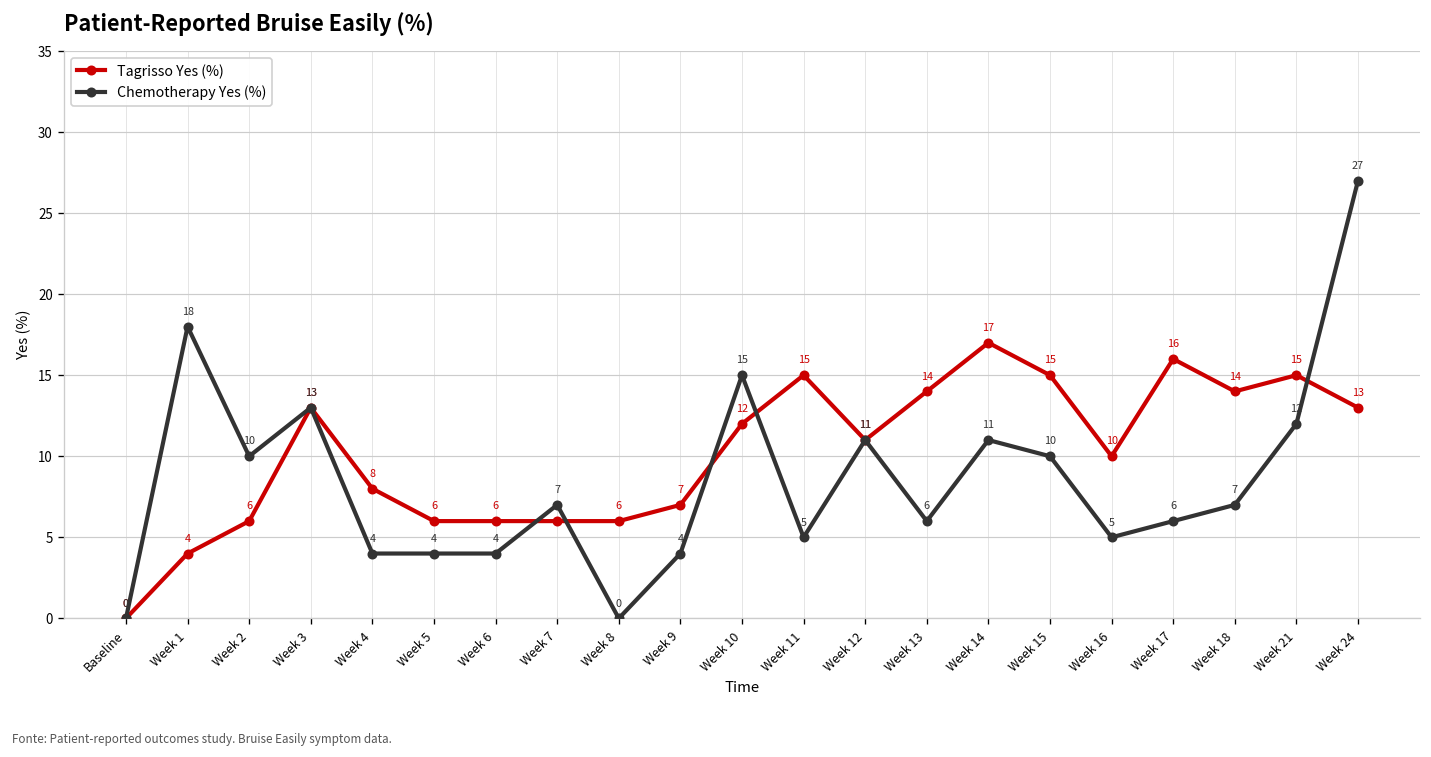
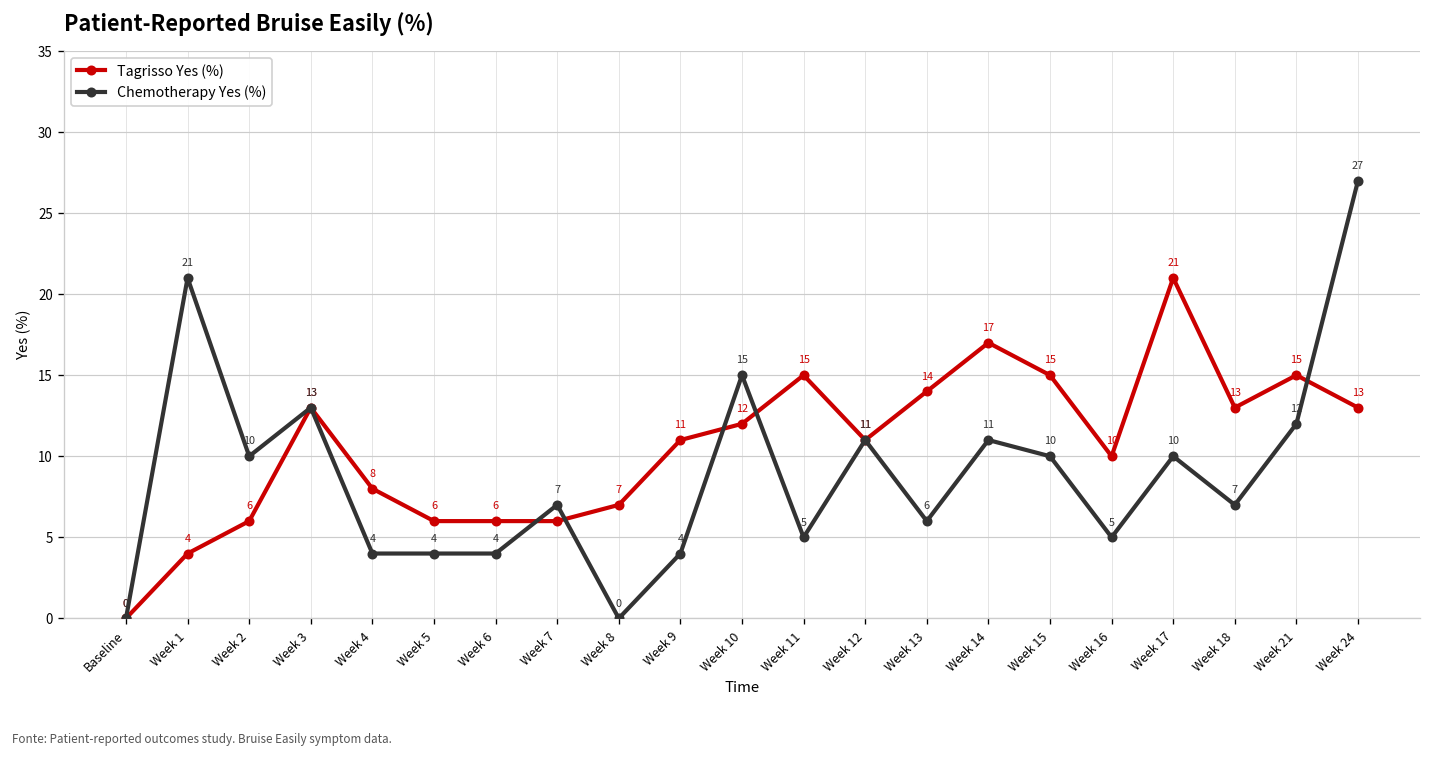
  {
    "Tagrisso Yes (%)": {
      "Week 1": 4,
      "Week 2": 6,
      "Week 4": 8,
      "Week 5": 6,
      "Week 6": 6,
-     "Week 8": 6,
-     "Week 9": 7,
+     "Week 8": 7,
+     "Week 9": 11,
      "Week 10": 12,
      "Week 11": 15,
      "Week 13": 14,
      "Week 14": 17,
      "Week 15": 15,
      "Week 16": 10,
-     "Week 17": 16,
-     "Week 18": 14,
+     "Week 17": 21,
+     "Week 18": 13,
      "Week 21": 15,
      "Week 24": 13
    },
    "Chemotherapy Yes (%)": {
-     "Week 1": 18,
+     "Week 1": 21,
      "Week 2": 10,
      "Week 4": 4,
      "Week 5": 4,
      "Week 6": 4,
      "Week 7": 7,
      "Week 8": 0,
      "Week 9": 4,
      "Week 10": 15,
      "Week 11": 5,
      "Week 13": 6,
      "Week 14": 11,
      "Week 15": 10,
      "Week 16": 5,
-     "Week 17": 6,
+     "Week 17": 10,
      "Week 18": 7,
      "Week 21": 12,
      "Week 24": 27
    }
  }
